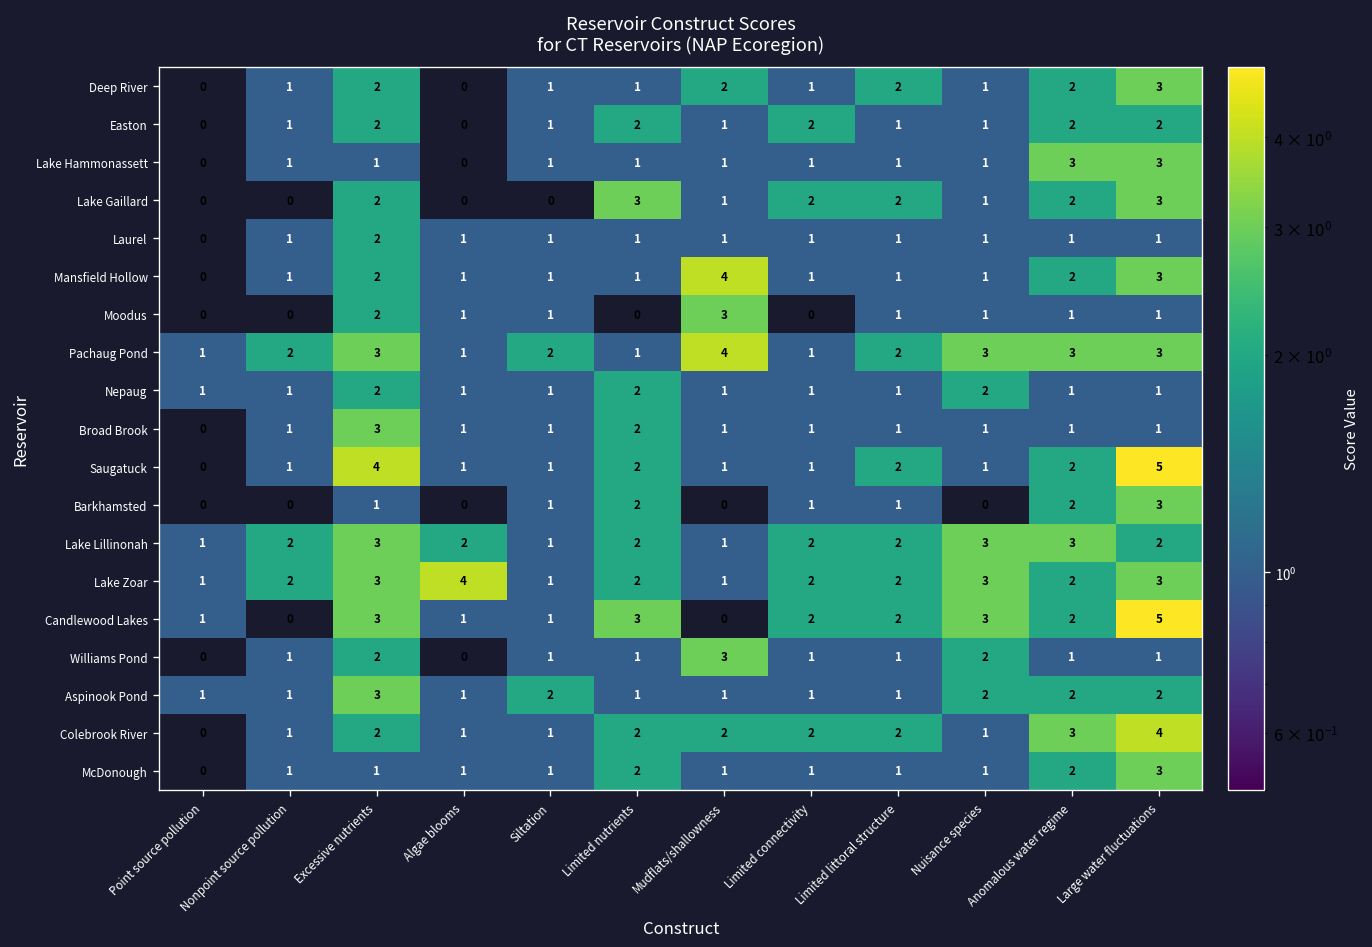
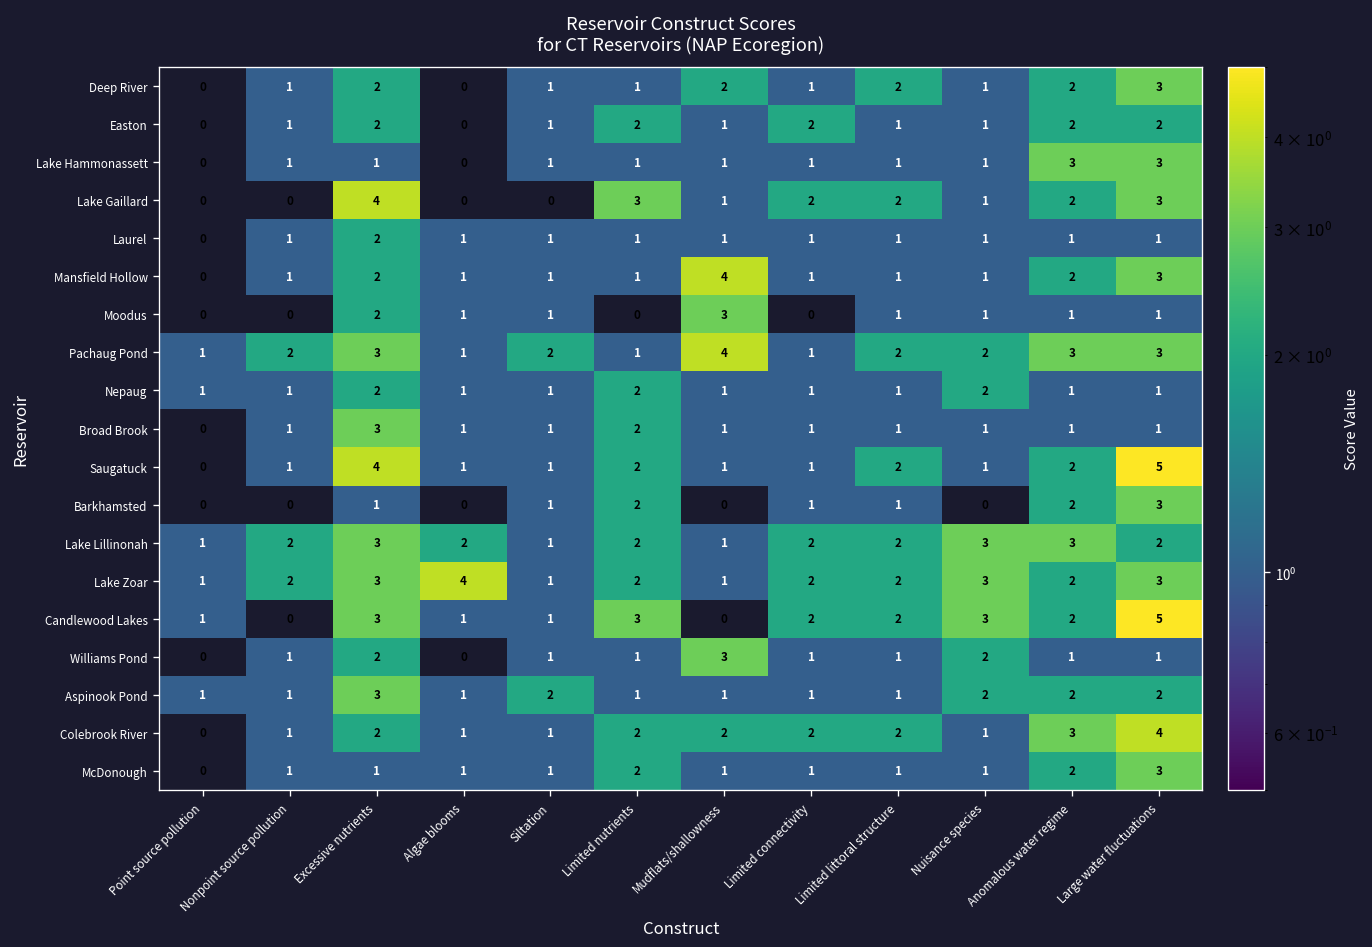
  {
    "Deep River": {
      "Nonpoint source pollution": 1,
      "Excessive nutrients": 2,
      "Siltation": 1,
      "Limited nutrients": 1,
      "Mudflats/shallowness": 2,
      "Limited connectivity": 1,
      "Limited littoral structure": 2,
      "Nuisance species": 1,
      "Anomalous water regime": 2,
      "Large water fluctuations": 3
    },
    "Easton": {
      "Nonpoint source pollution": 1,
      "Excessive nutrients": 2,
      "Siltation": 1,
      "Limited nutrients": 2,
      "Mudflats/shallowness": 1,
      "Limited connectivity": 2,
      "Limited littoral structure": 1,
      "Nuisance species": 1,
      "Anomalous water regime": 2,
      "Large water fluctuations": 2
    },
    "Lake Hammonassett": {
      "Nonpoint source pollution": 1,
      "Excessive nutrients": 1,
      "Siltation": 1,
      "Limited nutrients": 1,
      "Mudflats/shallowness": 1,
      "Limited connectivity": 1,
      "Limited littoral structure": 1,
      "Nuisance species": 1,
      "Anomalous water regime": 3,
      "Large water fluctuations": 3
    },
    "Lake Gaillard": {
-     "Excessive nutrients": 2,
+     "Excessive nutrients": 4,
      "Limited nutrients": 3,
      "Mudflats/shallowness": 1,
      "Limited connectivity": 2,
      "Limited littoral structure": 2,
      "Nuisance species": 1,
      "Anomalous water regime": 2,
      "Large water fluctuations": 3
    },
    "Laurel": {
      "Nonpoint source pollution": 1,
      "Excessive nutrients": 2,
      "Algae blooms": 1,
      "Siltation": 1,
      "Limited nutrients": 1,
      "Mudflats/shallowness": 1,
      "Limited connectivity": 1,
      "Limited littoral structure": 1,
      "Nuisance species": 1,
      "Anomalous water regime": 1,
      "Large water fluctuations": 1
    },
    "Mansfield Hollow": {
      "Nonpoint source pollution": 1,
      "Excessive nutrients": 2,
      "Algae blooms": 1,
      "Siltation": 1,
      "Limited nutrients": 1,
      "Mudflats/shallowness": 4,
      "Limited connectivity": 1,
      "Limited littoral structure": 1,
      "Nuisance species": 1,
      "Anomalous water regime": 2,
      "Large water fluctuations": 3
    },
    "Moodus": {
      "Excessive nutrients": 2,
      "Algae blooms": 1,
      "Siltation": 1,
      "Mudflats/shallowness": 3,
      "Limited littoral structure": 1,
      "Nuisance species": 1,
      "Anomalous water regime": 1,
      "Large water fluctuations": 1
    },
    "Pachaug Pond": {
      "Point source pollution": 1,
      "Nonpoint source pollution": 2,
      "Excessive nutrients": 3,
      "Algae blooms": 1,
      "Siltation": 2,
      "Limited nutrients": 1,
      "Mudflats/shallowness": 4,
      "Limited connectivity": 1,
      "Limited littoral structure": 2,
-     "Nuisance species": 3,
+     "Nuisance species": 2,
      "Anomalous water regime": 3,
      "Large water fluctuations": 3
    },
    "Nepaug": {
      "Point source pollution": 1,
      "Nonpoint source pollution": 1,
      "Excessive nutrients": 2,
      "Algae blooms": 1,
      "Siltation": 1,
      "Limited nutrients": 2,
      "Mudflats/shallowness": 1,
      "Limited connectivity": 1,
      "Limited littoral structure": 1,
      "Nuisance species": 2,
      "Anomalous water regime": 1,
      "Large water fluctuations": 1
    },
    "Broad Brook": {
      "Nonpoint source pollution": 1,
      "Excessive nutrients": 3,
      "Algae blooms": 1,
      "Siltation": 1,
      "Limited nutrients": 2,
      "Mudflats/shallowness": 1,
      "Limited connectivity": 1,
      "Limited littoral structure": 1,
      "Nuisance species": 1,
      "Anomalous water regime": 1,
      "Large water fluctuations": 1
    },
    "Saugatuck": {
      "Nonpoint source pollution": 1,
      "Excessive nutrients": 4,
      "Algae blooms": 1,
      "Siltation": 1,
      "Limited nutrients": 2,
      "Mudflats/shallowness": 1,
      "Limited connectivity": 1,
      "Limited littoral structure": 2,
      "Nuisance species": 1,
      "Anomalous water regime": 2,
      "Large water fluctuations": 5
    },
    "Barkhamsted": {
      "Excessive nutrients": 1,
      "Siltation": 1,
      "Limited nutrients": 2,
      "Limited connectivity": 1,
      "Limited littoral structure": 1,
      "Anomalous water regime": 2,
      "Large water fluctuations": 3
    },
    "Lake Lillinonah": {
      "Point source pollution": 1,
      "Nonpoint source pollution": 2,
      "Excessive nutrients": 3,
      "Algae blooms": 2,
      "Siltation": 1,
      "Limited nutrients": 2,
      "Mudflats/shallowness": 1,
      "Limited connectivity": 2,
      "Limited littoral structure": 2,
      "Nuisance species": 3,
      "Anomalous water regime": 3,
      "Large water fluctuations": 2
    },
    "Lake Zoar": {
      "Point source pollution": 1,
      "Nonpoint source pollution": 2,
      "Excessive nutrients": 3,
      "Algae blooms": 4,
      "Siltation": 1,
      "Limited nutrients": 2,
      "Mudflats/shallowness": 1,
      "Limited connectivity": 2,
      "Limited littoral structure": 2,
      "Nuisance species": 3,
      "Anomalous water regime": 2,
      "Large water fluctuations": 3
    },
    "Candlewood Lakes": {
      "Point source pollution": 1,
      "Excessive nutrients": 3,
      "Algae blooms": 1,
      "Siltation": 1,
      "Limited nutrients": 3,
      "Limited connectivity": 2,
      "Limited littoral structure": 2,
      "Nuisance species": 3,
      "Anomalous water regime": 2,
      "Large water fluctuations": 5
    },
    "Williams Pond": {
      "Nonpoint source pollution": 1,
      "Excessive nutrients": 2,
      "Siltation": 1,
      "Limited nutrients": 1,
      "Mudflats/shallowness": 3,
      "Limited connectivity": 1,
      "Limited littoral structure": 1,
      "Nuisance species": 2,
      "Anomalous water regime": 1,
      "Large water fluctuations": 1
    },
    "Aspinook Pond": {
      "Point source pollution": 1,
      "Nonpoint source pollution": 1,
      "Excessive nutrients": 3,
      "Algae blooms": 1,
      "Siltation": 2,
      "Limited nutrients": 1,
      "Mudflats/shallowness": 1,
      "Limited connectivity": 1,
      "Limited littoral structure": 1,
      "Nuisance species": 2,
      "Anomalous water regime": 2,
      "Large water fluctuations": 2
    },
    "Colebrook River": {
      "Nonpoint source pollution": 1,
      "Excessive nutrients": 2,
      "Algae blooms": 1,
      "Siltation": 1,
      "Limited nutrients": 2,
      "Mudflats/shallowness": 2,
      "Limited connectivity": 2,
      "Limited littoral structure": 2,
      "Nuisance species": 1,
      "Anomalous water regime": 3,
      "Large water fluctuations": 4
    },
    "McDonough": {
      "Nonpoint source pollution": 1,
      "Excessive nutrients": 1,
      "Algae blooms": 1,
      "Siltation": 1,
      "Limited nutrients": 2,
      "Mudflats/shallowness": 1,
      "Limited connectivity": 1,
      "Limited littoral structure": 1,
      "Nuisance species": 1,
      "Anomalous water regime": 2,
      "Large water fluctuations": 3
    }
  }
